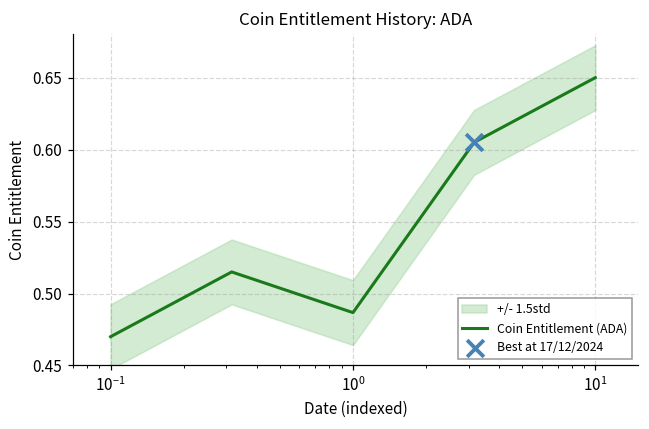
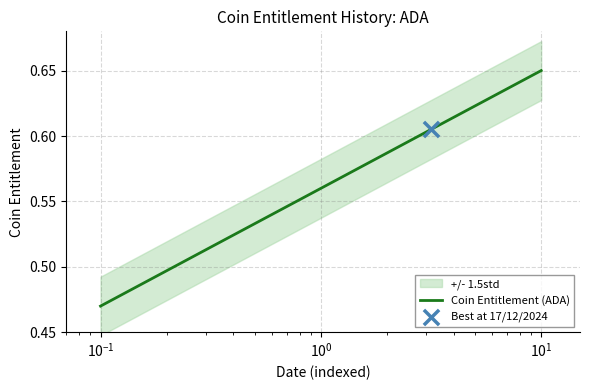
  {
    "Coin Entitlement (ADA)": {
      "10^-1": 0.470,
-     "10^0": 0.487,
+     "10^0": 0.560,
      "10^1": 0.650
    }
  }
